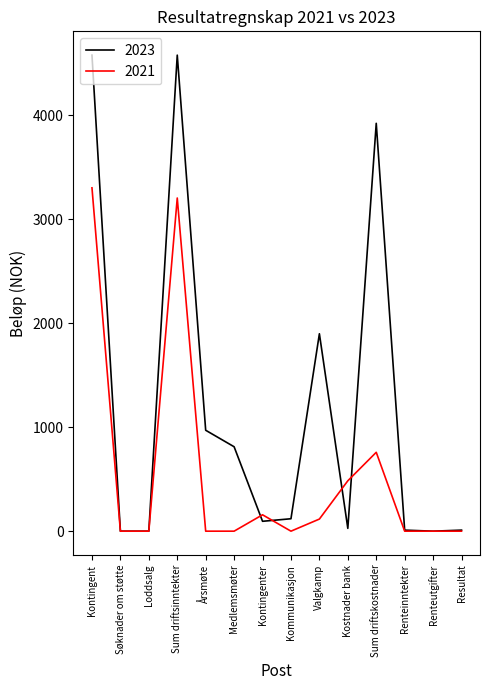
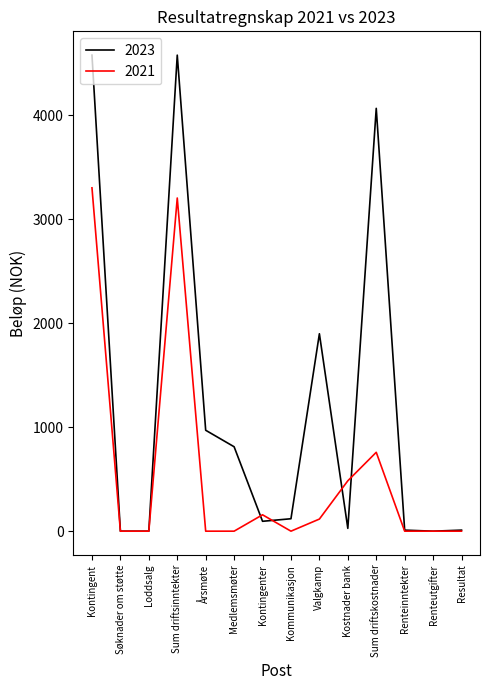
  {
    "2023": {
      "Sum driftsinntekter": 4580,
      "Årsmøte": 970,
      "Medlemsmøter": 810,
      "Kontingenter": 100,
      "Kommunikasjon": 120,
      "Valgkamp": 1900,
      "Kostnader bank": 30,
-     "Sum driftskostnader": 3920
+     "Sum driftskostnader": 4070
    },
    "2021": {
      "Kontingent": 3300,
      "Sum driftsinntekter": 3200,
      "Årsmøte": 0,
      "Medlemsmøter": 0,
      "Kontingenter": 160,
      "Kommunikasjon": 0,
      "Valgkamp": 120,
      "Kostnader bank": 480,
      "Sum driftskostnader": 760
    }
  }
